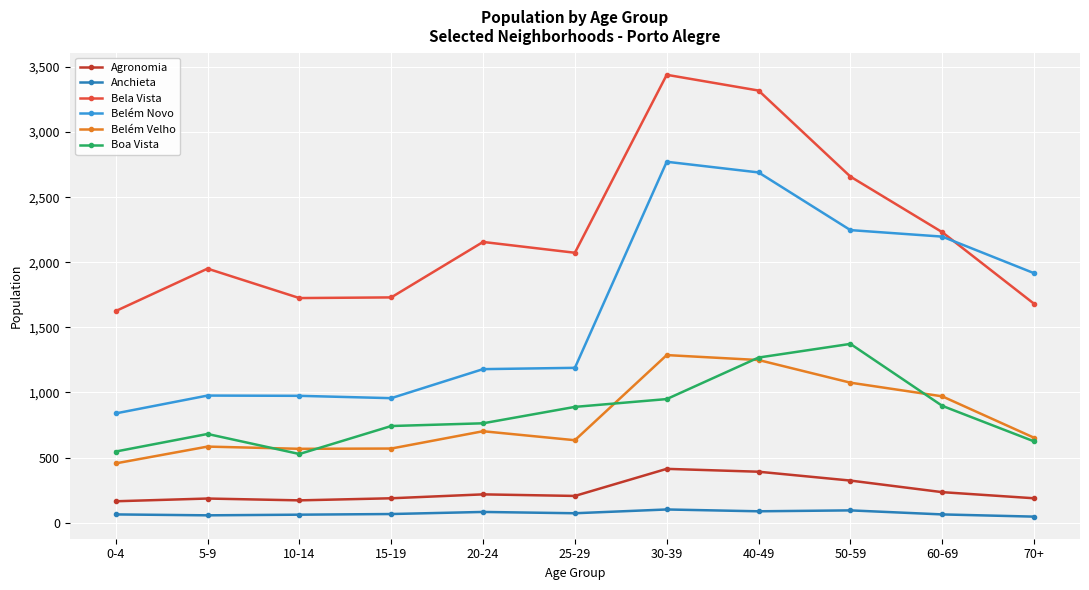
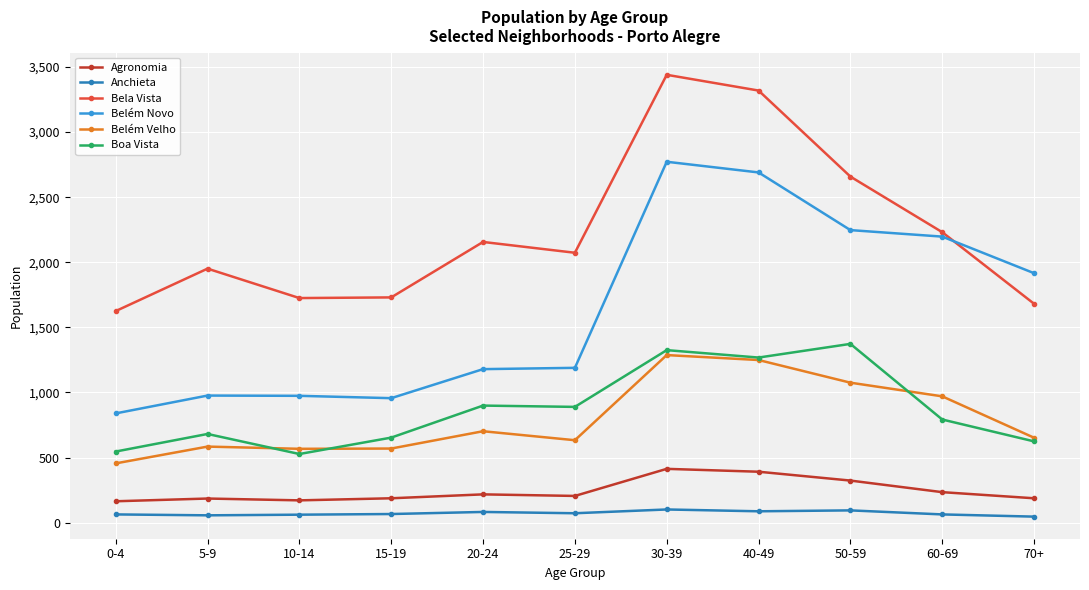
  {
    "Boa Vista": {
      "0-4": "550",
      "5-9": "680",
      "10-14": "530",
-     "15-19": "740",
-     "20-24": "760",
+     "15-19": "650",
+     "20-24": "900",
      "25-29": "890",
-     "30-39": "950",
+     "30-39": "1,330",
      "50-59": "1,370",
-     "60-69": "900",
+     "60-69": "790",
      "70+": "620"
    }
  }
